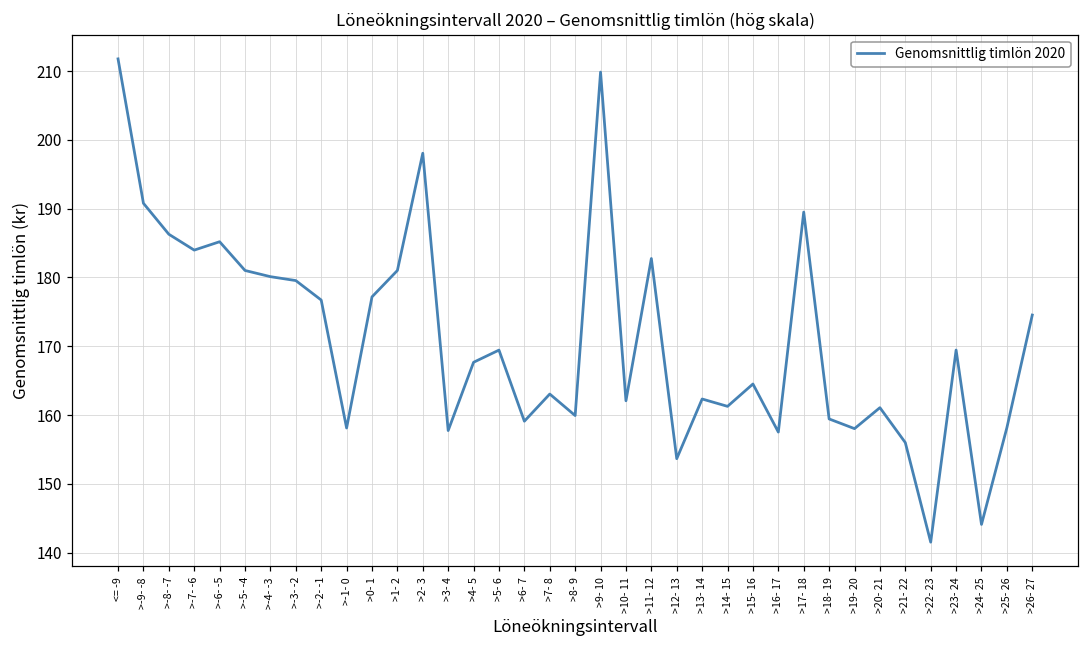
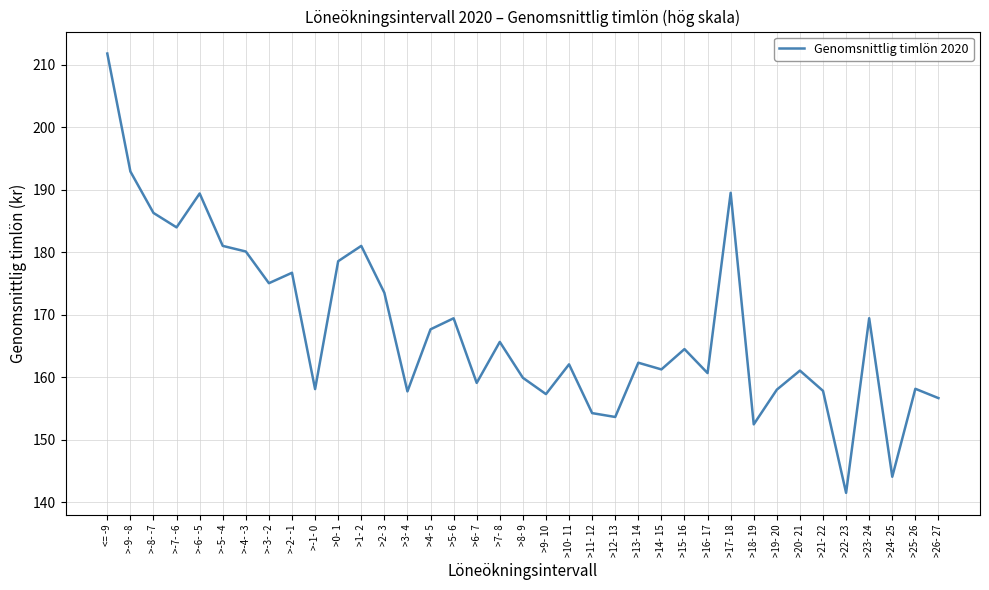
  {
    "<= -9": 212,
-   ">-9- -8": 191,
+   ">-9- -8": 193,
    ">-8- -7": 186,
    ">-7- -6": 184,
-   ">-6- -5": 185,
+   ">-6- -5": 189,
    ">-5- -4": 181,
    ">-4- -3": 180,
-   ">-3- -2": 180,
+   ">-3- -2": 175,
    ">-2- -1": 177,
    ">-1- 0": 158,
-   ">0- 1": 177,
+   ">0- 1": 179,
    ">1- 2": 181,
-   ">2- 3": 198,
+   ">2- 3": 174,
    ">3- 4": 158,
    ">4- 5": 168,
    ">5- 6": 169,
    ">6- 7": 159,
-   ">7- 8": 163,
+   ">7- 8": 166,
    ">8- 9": 160,
-   ">9- 10": 210,
+   ">9- 10": 157,
    ">10- 11": 162,
-   ">11- 12": 183,
+   ">11- 12": 154,
    ">12- 13": 154,
    ">13- 14": 162,
    ">14- 15": 161,
    ">15- 16": 165,
-   ">16- 17": 158,
+   ">16- 17": 161,
    ">17- 18": 190,
-   ">18- 19": 159,
+   ">18- 19": 152,
    ">19- 20": 158,
    ">20- 21": 161,
-   ">21- 22": 156,
+   ">21- 22": 158,
    ">22- 23": 142,
    ">23- 24": 169,
    ">24- 25": 144,
    ">25- 26": 158,
-   ">26- 27": 175
+   ">26- 27": 157
  }
